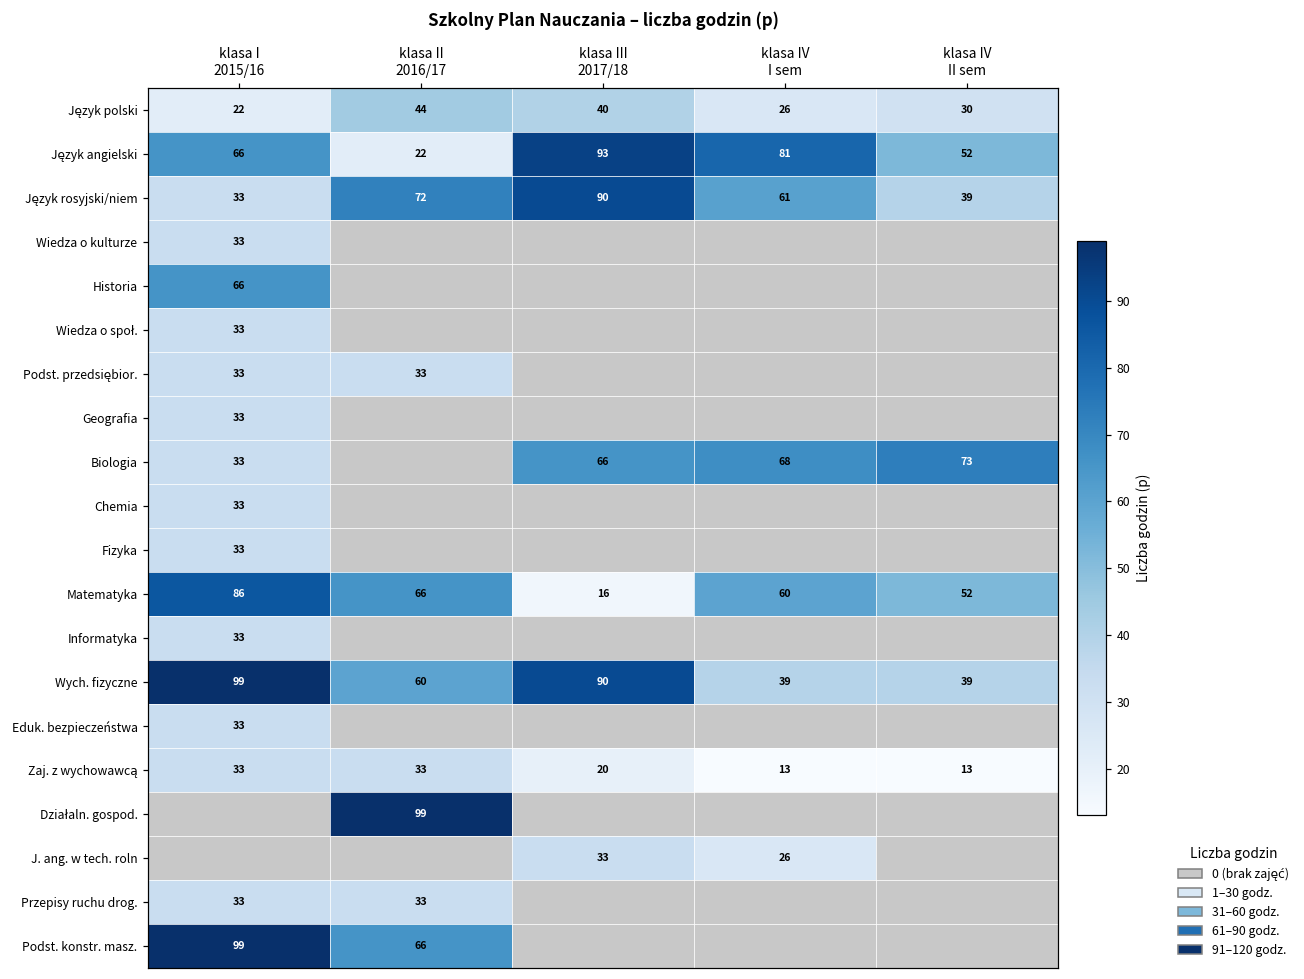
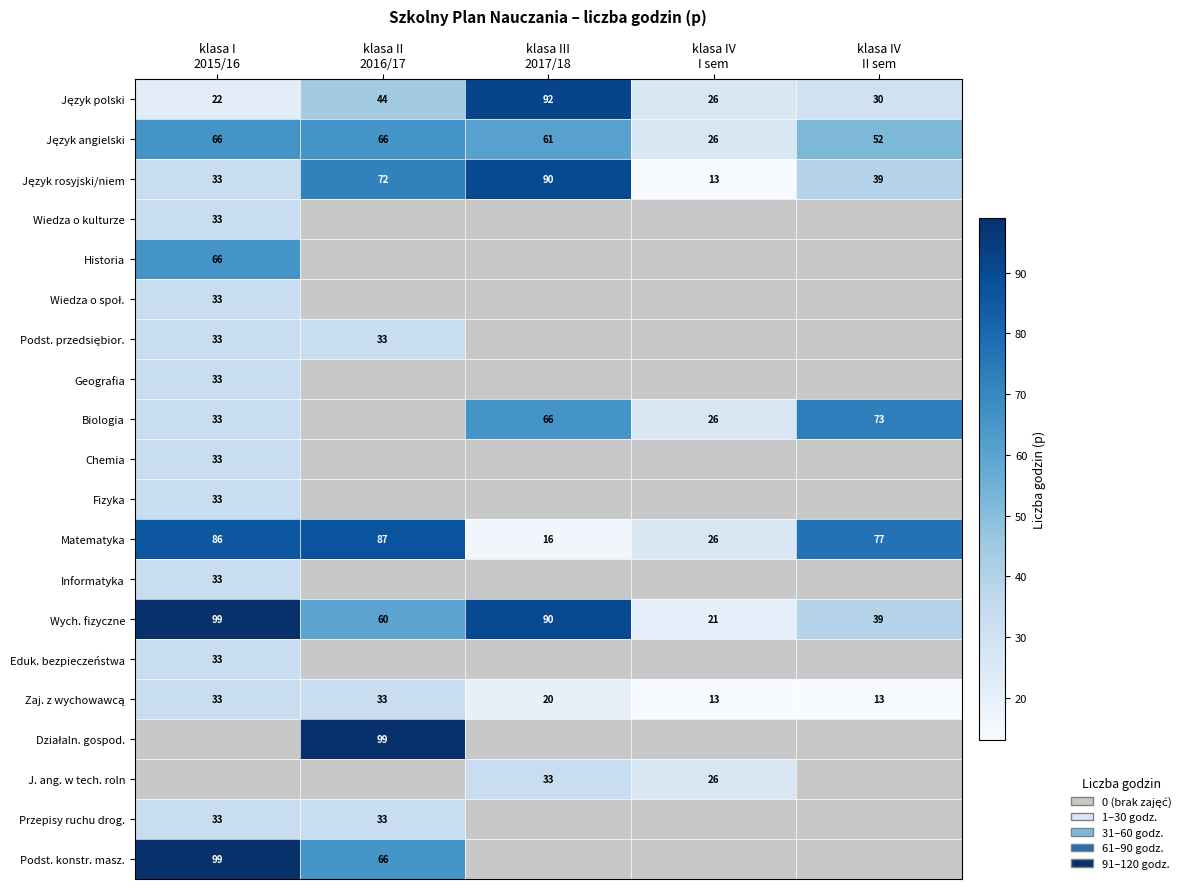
  {
    "Język polski": {
      "klasa I 2015/16": 22,
      "klasa II 2016/17": 44,
-     "klasa III 2017/18": 40,
+     "klasa III 2017/18": 92,
      "klasa IV I sem": 26,
      "klasa IV II sem": 30
    },
    "Język angielski": {
      "klasa I 2015/16": 66,
-     "klasa II 2016/17": 22,
-     "klasa III 2017/18": 93,
-     "klasa IV I sem": 81,
+     "klasa II 2016/17": 66,
+     "klasa III 2017/18": 61,
+     "klasa IV I sem": 26,
      "klasa IV II sem": 52
    },
    "Język rosyjski/niem": {
      "klasa I 2015/16": 33,
      "klasa II 2016/17": 72,
      "klasa III 2017/18": 90,
-     "klasa IV I sem": 61,
+     "klasa IV I sem": 13,
      "klasa IV II sem": 39
    },
    "Wiedza o kulturze": {
      "klasa I 2015/16": 33
    },
    "Historia": {
      "klasa I 2015/16": 66
    },
    "Wiedza o społ.": {
      "klasa I 2015/16": 33
    },
    "Podst. przedsiębior.": {
      "klasa I 2015/16": 33,
      "klasa II 2016/17": 33
    },
    "Geografia": {
      "klasa I 2015/16": 33
    },
    "Biologia": {
      "klasa I 2015/16": 33,
      "klasa III 2017/18": 66,
-     "klasa IV I sem": 68,
+     "klasa IV I sem": 26,
      "klasa IV II sem": 73
    },
    "Chemia": {
      "klasa I 2015/16": 33
    },
    "Fizyka": {
      "klasa I 2015/16": 33
    },
    "Matematyka": {
      "klasa I 2015/16": 86,
-     "klasa II 2016/17": 66,
+     "klasa II 2016/17": 87,
      "klasa III 2017/18": 16,
-     "klasa IV I sem": 60,
-     "klasa IV II sem": 52
+     "klasa IV I sem": 26,
+     "klasa IV II sem": 77
    },
    "Informatyka": {
      "klasa I 2015/16": 33
    },
    "Wych. fizyczne": {
      "klasa I 2015/16": 99,
      "klasa II 2016/17": 60,
      "klasa III 2017/18": 90,
-     "klasa IV I sem": 39,
+     "klasa IV I sem": 21,
      "klasa IV II sem": 39
    },
    "Eduk. bezpieczeństwa": {
      "klasa I 2015/16": 33
    },
    "Zaj. z wychowawcą": {
      "klasa I 2015/16": 33,
      "klasa II 2016/17": 33,
      "klasa III 2017/18": 20,
      "klasa IV I sem": 13,
      "klasa IV II sem": 13
    },
    "Działaln. gospod.": {
      "klasa II 2016/17": 99
    },
    "J. ang. w tech. roln": {
      "klasa III 2017/18": 33,
      "klasa IV I sem": 26
    },
    "Przepisy ruchu drog.": {
      "klasa I 2015/16": 33,
      "klasa II 2016/17": 33
    },
    "Podst. konstr. masz.": {
      "klasa I 2015/16": 99,
      "klasa II 2016/17": 66
    }
  }
